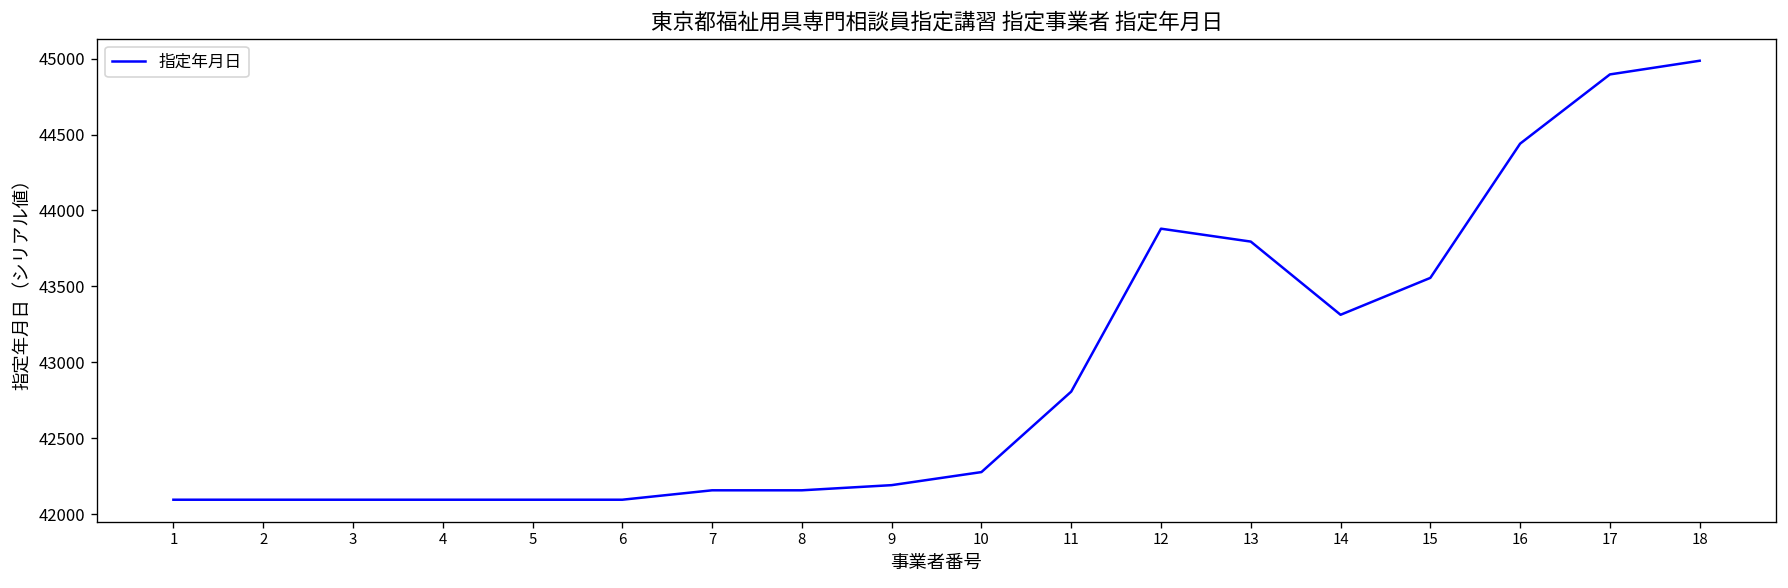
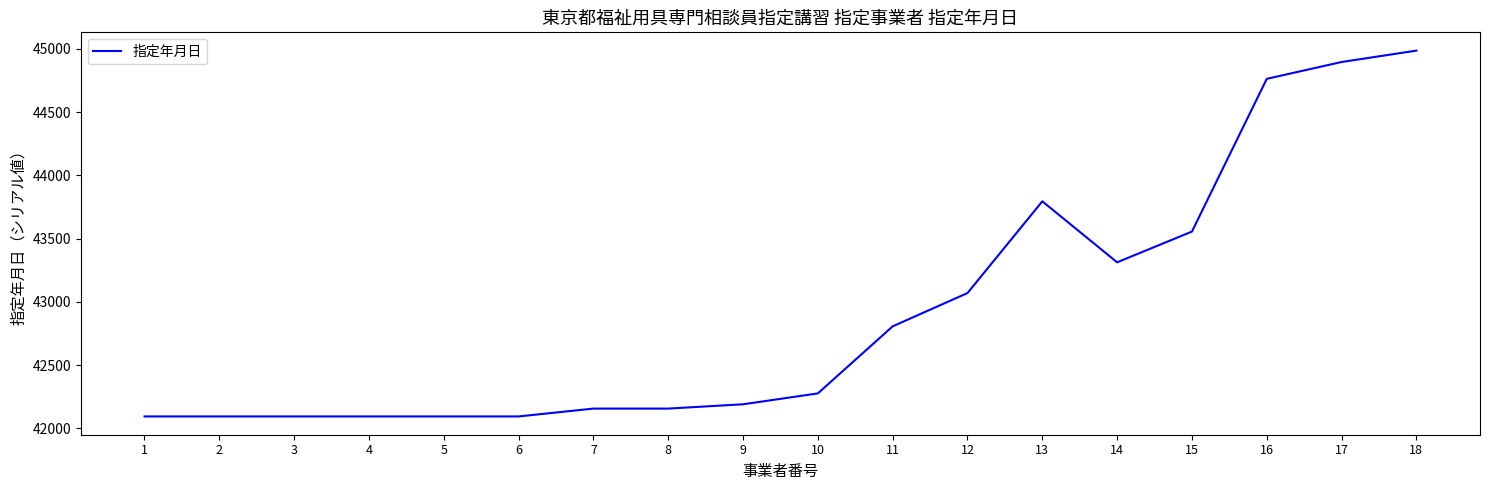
  {
    "1": 42100,
    "2": 42100,
    "3": 42100,
    "4": 42100,
    "5": 42100,
    "6": 42100,
    "7": 42160,
    "8": 42160,
    "9": 42190,
    "10": 42280,
    "11": 42810,
-   "12": 43880,
+   "12": 43070,
    "13": 43800,
    "14": 43310,
    "15": 43560,
-   "16": 44440,
+   "16": 44760,
    "17": 44900,
    "18": 44990
  }
